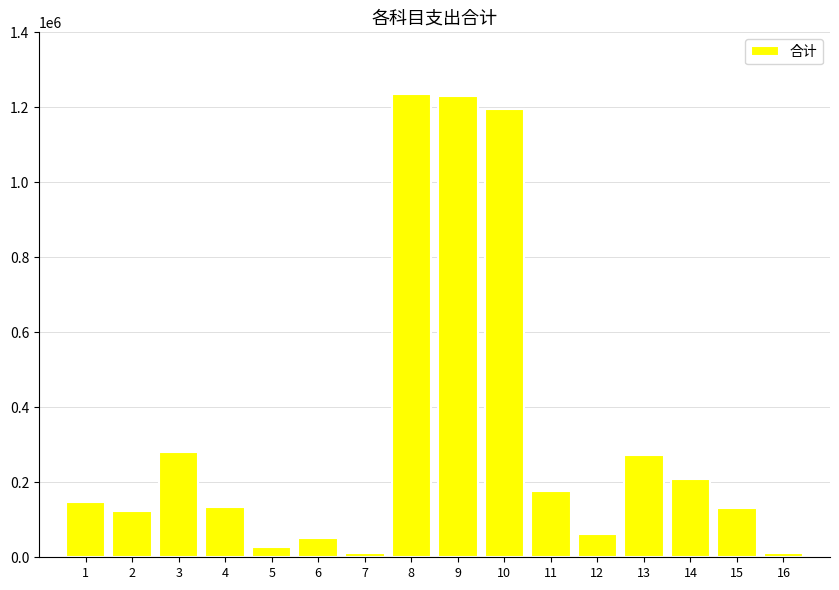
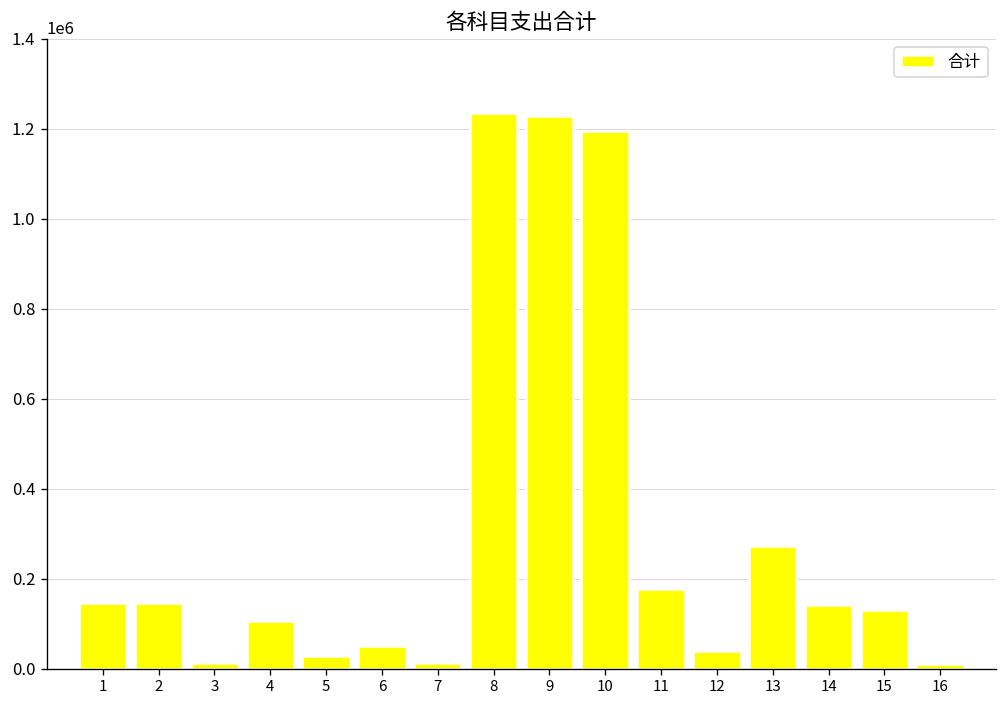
  {
    "1": 150000,
-   "2": 120000,
-   "3": 280000,
-   "4": 130000,
+   "2": 150000,
+   "3": 10000,
+   "4": 110000,
    "5": 30000,
    "6": 50000,
    "7": 10000,
    "8": 1240000,
    "9": 1230000,
    "10": 1200000,
    "11": 180000,
-   "12": 60000,
+   "12": 40000,
    "13": 270000,
-   "14": 210000,
+   "14": 140000,
    "15": 130000,
    "16": 10000
  }
